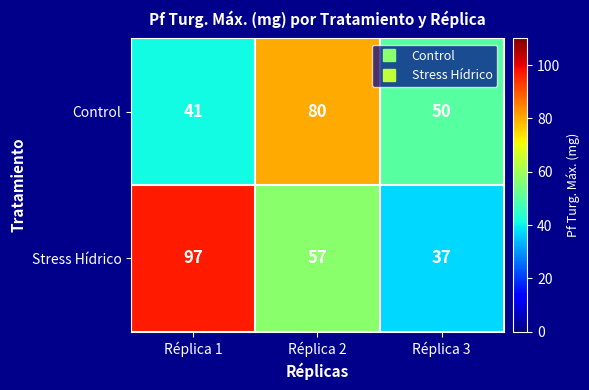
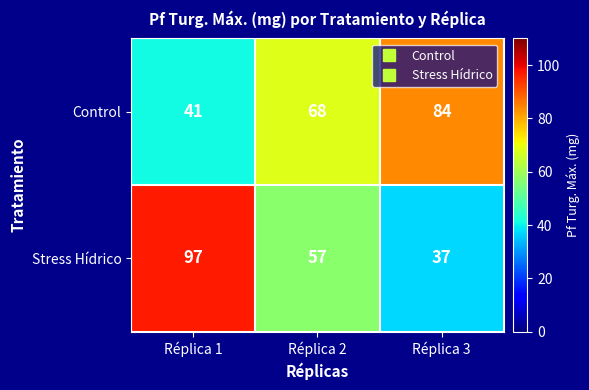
  {
    "Control": {
      "Réplica 1": 41,
-     "Réplica 2": 80,
-     "Réplica 3": 50
+     "Réplica 2": 68,
+     "Réplica 3": 84
    },
    "Stress Hídrico": {
      "Réplica 1": 97,
      "Réplica 2": 57,
      "Réplica 3": 37
    }
  }
